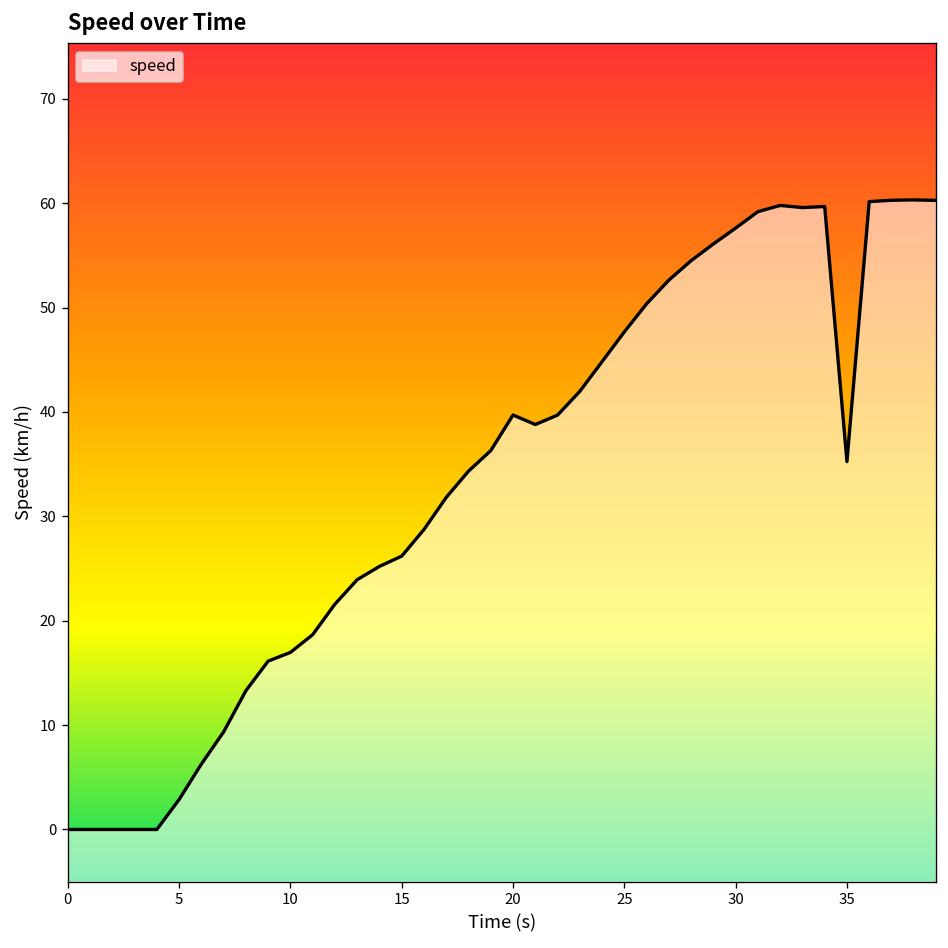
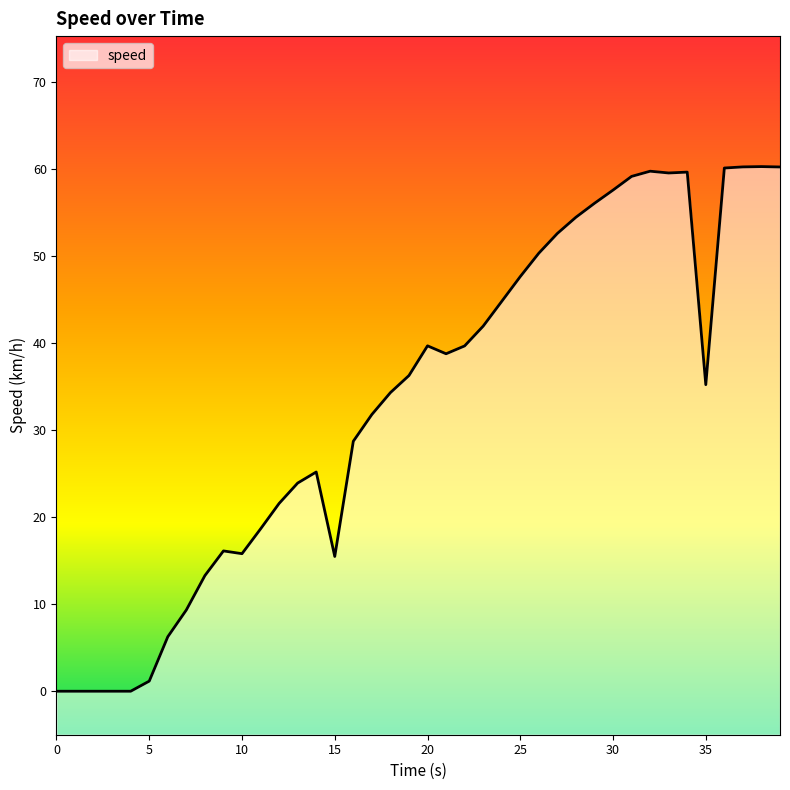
  {
    "0": 0,
-   "5": 3,
-   "10": 17,
-   "15": 26,
+   "5": 1,
+   "10": 16,
+   "15": 15,
    "20": 40,
    "25": 48,
    "30": 58,
    "35": 35
  }
